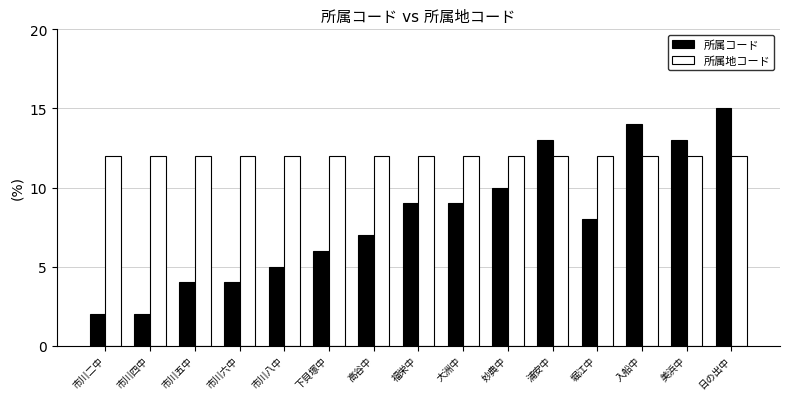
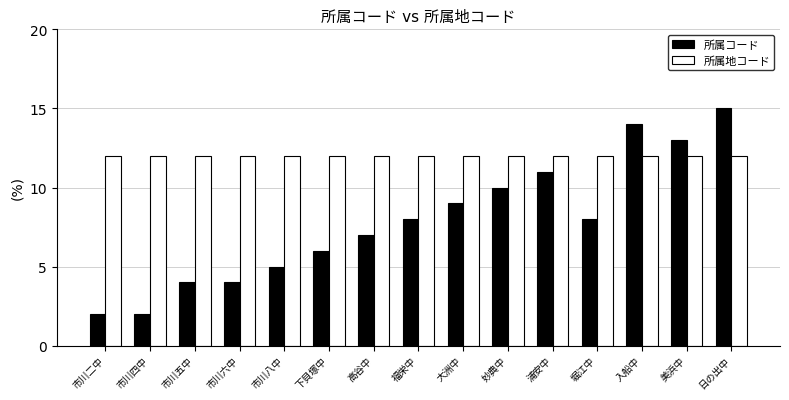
  {
    "所属コード": {
      "市川二中": 2,
      "市川四中": 2,
      "市川五中": 4,
      "市川六中": 4,
      "市川八中": 5,
      "下貝塚中": 6,
      "高谷中": 7,
-     "福栄中": 9,
+     "福栄中": 8,
      "大洲中": 9,
      "妙典中": 10,
-     "浦安中": 13,
+     "浦安中": 11,
      "堀江中": 8,
      "入船中": 14,
      "美浜中": 13,
      "日の出中": 15
    },
    "所属地コード": {
      "市川二中": 12,
      "市川四中": 12,
      "市川五中": 12,
      "市川六中": 12,
      "市川八中": 12,
      "下貝塚中": 12,
      "高谷中": 12,
      "福栄中": 12,
      "大洲中": 12,
      "妙典中": 12,
      "浦安中": 12,
      "堀江中": 12,
      "入船中": 12,
      "美浜中": 12,
      "日の出中": 12
    }
  }
